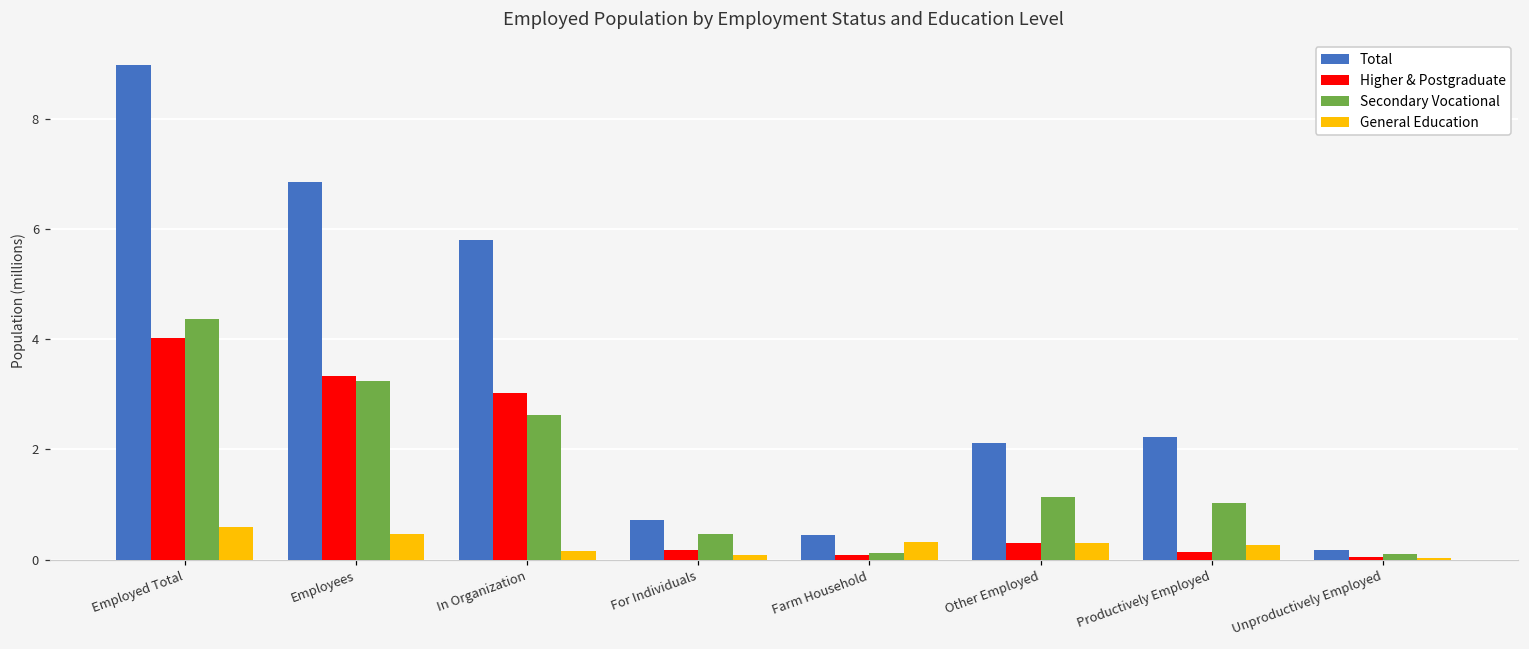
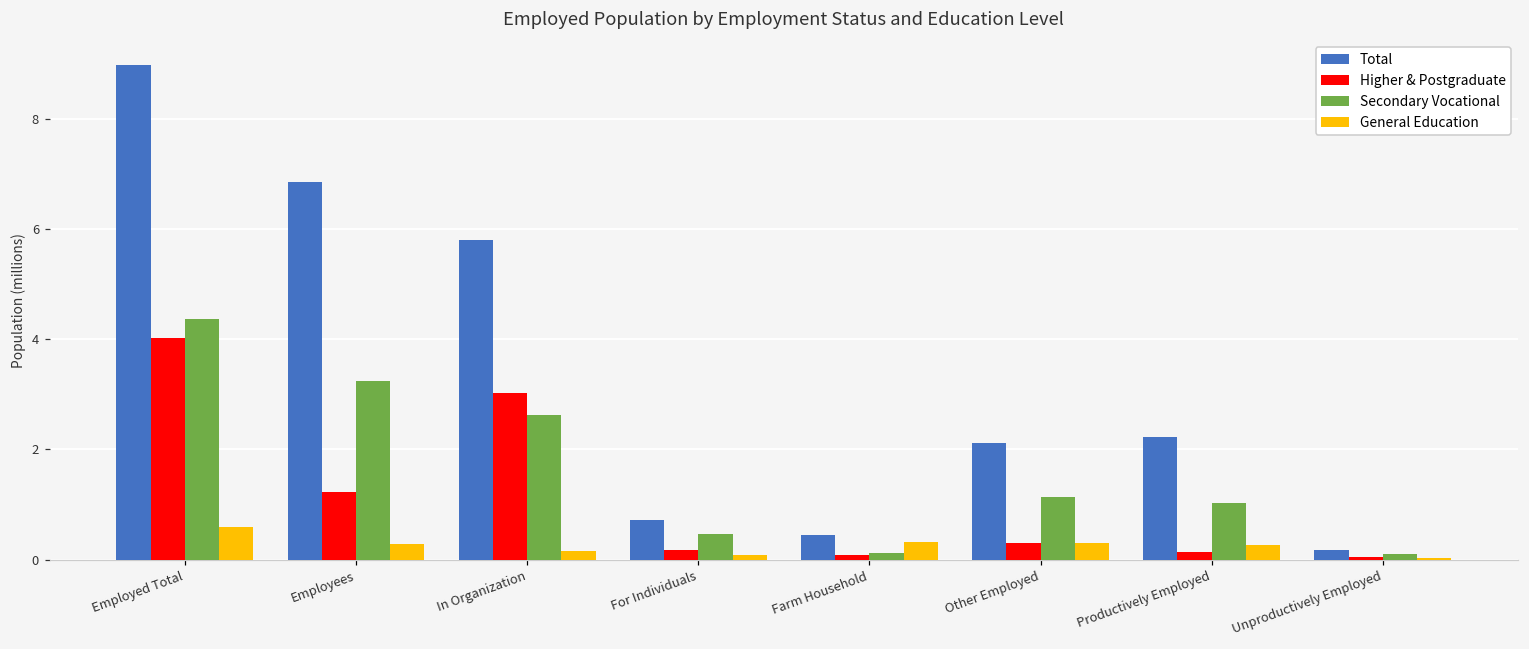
  {
    "Total": {
      "Employed Total": 9.0,
      "Employees": 6.8,
      "In Organization": 5.8,
      "For Individuals": 0.7,
      "Farm Household": 0.4,
      "Other Employed": 2.1,
      "Productively Employed": 2.2,
      "Unproductively Employed": 0.2
    },
    "Higher & Postgraduate": {
      "Employed Total": 4.0,
-     "Employees": 3.3,
+     "Employees": 1.2,
      "In Organization": 3.0,
      "For Individuals": 0.2,
      "Farm Household": 0.1,
      "Other Employed": 0.3,
      "Productively Employed": 0.1
    },
    "Secondary Vocational": {
      "Employed Total": 4.4,
      "Employees": 3.2,
      "In Organization": 2.6,
      "For Individuals": 0.5,
      "Farm Household": 0.1,
      "Other Employed": 1.1,
      "Productively Employed": 1.0,
      "Unproductively Employed": 0.1
    },
    "General Education": {
      "Employed Total": 0.6,
-     "Employees": 0.5,
+     "Employees": 0.3,
      "In Organization": 0.1,
      "For Individuals": 0.1,
      "Farm Household": 0.3,
      "Other Employed": 0.3,
      "Productively Employed": 0.3
    }
  }
